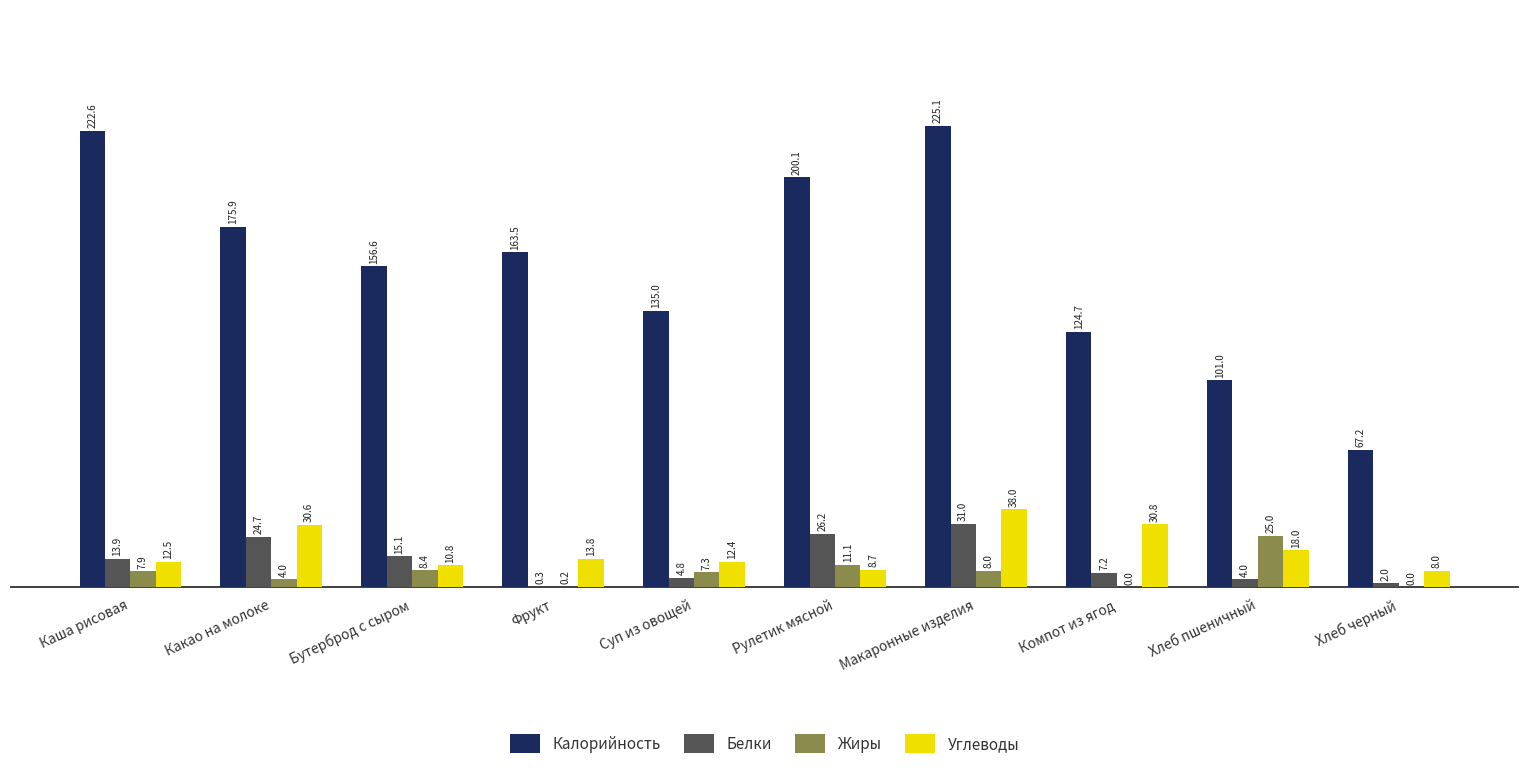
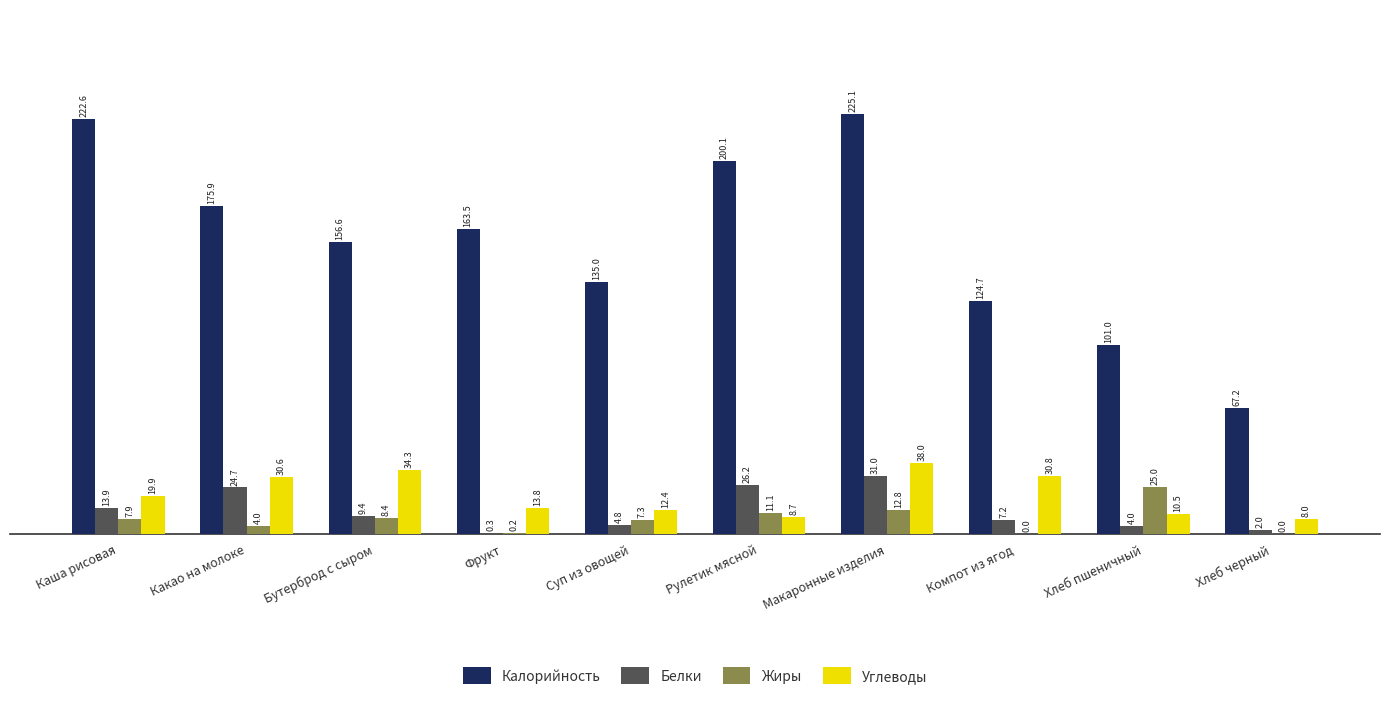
  {
    "Калорийность": {
      "Каша рисовая": 222.6,
      "Какао на молоке": 175.9,
      "Бутерброд с сыром": 156.6,
      "Фрукт": 163.5,
      "Суп из овощей": 135.0,
      "Рулетик мясной": 200.1,
      "Макаронные изделия": 225.1,
      "Компот из ягод": 124.7,
      "Хлеб пшеничный": 101.0,
      "Хлеб черный": 67.2
    },
    "Белки": {
      "Каша рисовая": 13.9,
      "Какао на молоке": 24.7,
-     "Бутерброд с сыром": 15.1,
+     "Бутерброд с сыром": 9.4,
      "Фрукт": 0.3,
      "Суп из овощей": 4.8,
      "Рулетик мясной": 26.2,
      "Макаронные изделия": 31.0,
      "Компот из ягод": 7.2,
      "Хлеб пшеничный": 4.0,
      "Хлеб черный": 2.0
    },
    "Жиры": {
      "Каша рисовая": 7.9,
      "Какао на молоке": 4.0,
      "Бутерброд с сыром": 8.4,
      "Фрукт": 0.2,
      "Суп из овощей": 7.3,
      "Рулетик мясной": 11.1,
-     "Макаронные изделия": 8.0,
+     "Макаронные изделия": 12.8,
      "Компот из ягод": 0.0,
      "Хлеб пшеничный": 25.0,
      "Хлеб черный": 0.0
    },
    "Углеводы": {
-     "Каша рисовая": 12.5,
+     "Каша рисовая": 19.9,
      "Какао на молоке": 30.6,
-     "Бутерброд с сыром": 10.8,
+     "Бутерброд с сыром": 34.3,
      "Фрукт": 13.8,
      "Суп из овощей": 12.4,
      "Рулетик мясной": 8.7,
      "Макаронные изделия": 38.0,
      "Компот из ягод": 30.8,
-     "Хлеб пшеничный": 18.0,
+     "Хлеб пшеничный": 10.5,
      "Хлеб черный": 8.0
    }
  }
